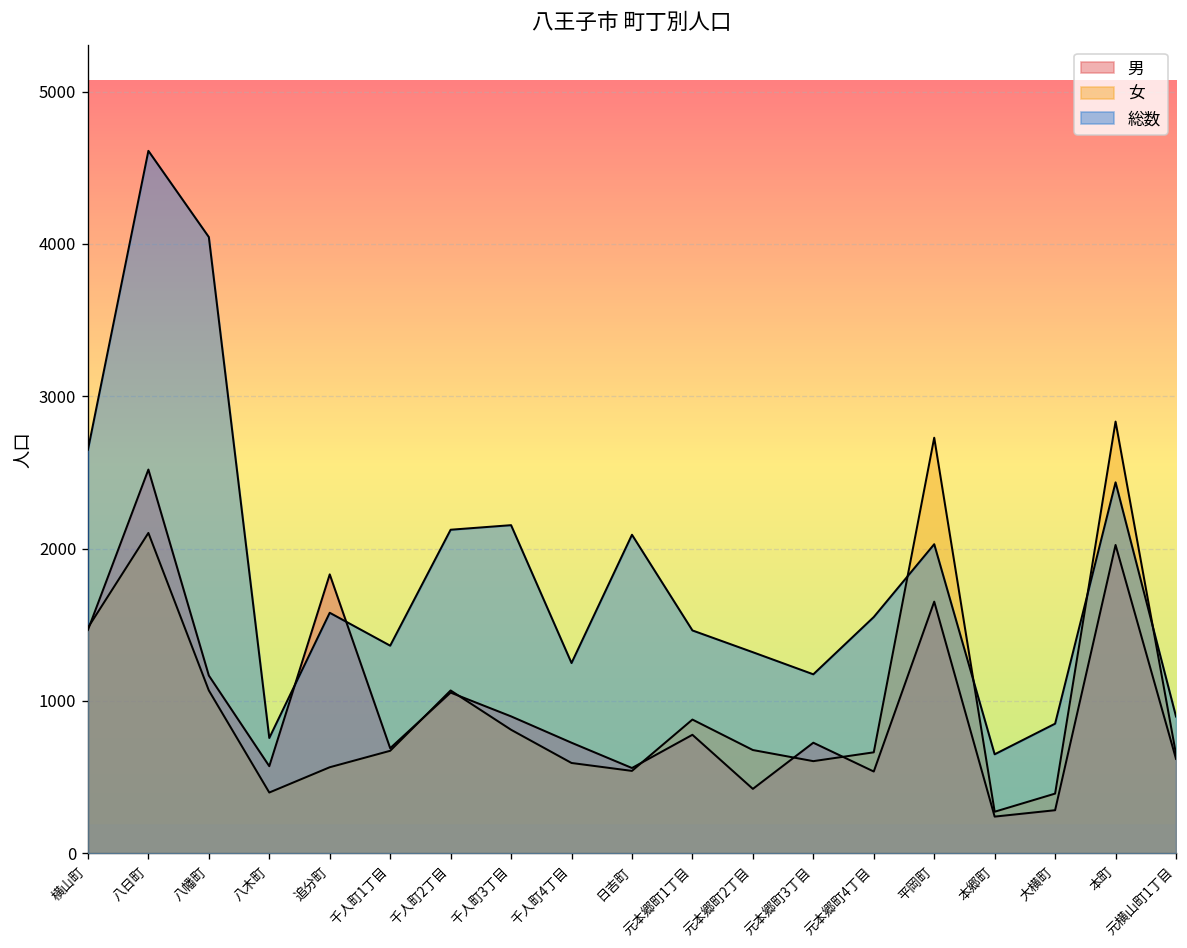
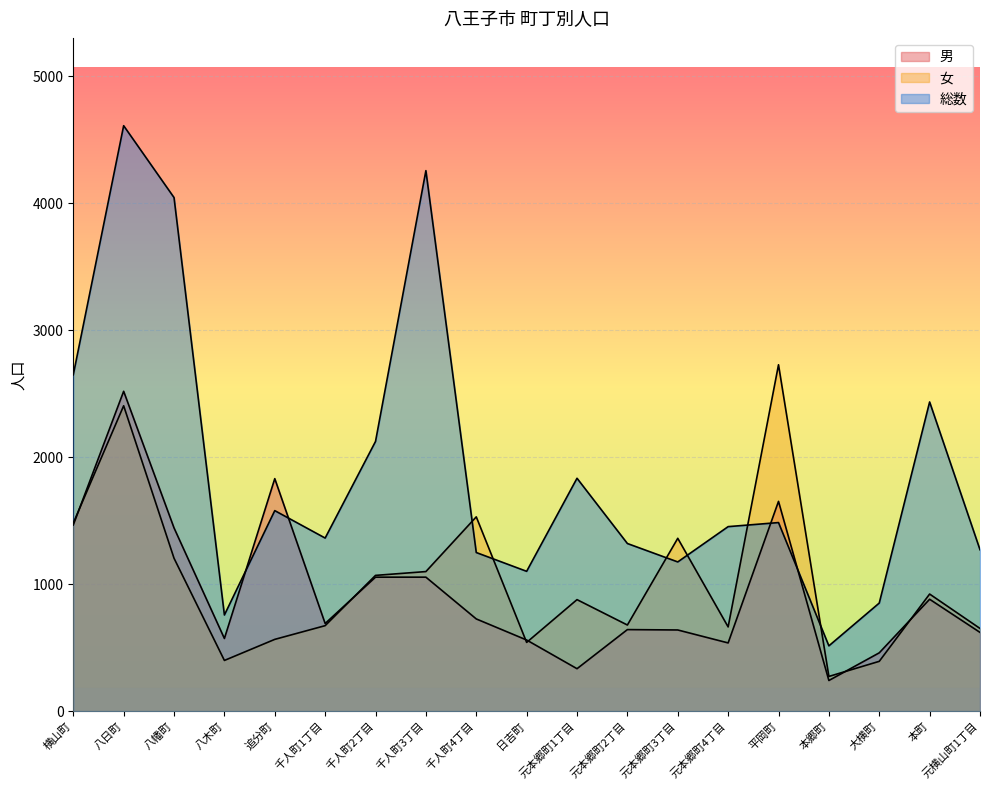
  {
    "男": {
      "八日町": 2520,
-     "八幡町": 1170,
+     "八幡町": 1440,
      "八木町": 570,
      "追分町": 1830,
-     "千人町3丁目": 900,
+     "千人町3丁目": 1060,
      "千人町4丁目": 730,
-     "元本郷町1丁目": 780,
-     "元本郷町2丁目": 420,
-     "元本郷町3丁目": 730,
+     "元本郷町1丁目": 330,
+     "元本郷町2丁目": 640,
+     "元本郷町3丁目": 640,
      "元本郷町4丁目": 540,
      "平岡町": 1650,
      "本郷町": 240,
-     "大横町": 280,
-     "本町": 2020,
+     "大横町": 460,
+     "本町": 880,
      "元横山町1丁目": 620
    },
    "女": {
-     "八日町": 2100,
-     "八幡町": 1070,
+     "八日町": 2410,
+     "八幡町": 1200,
      "八木町": 400,
      "追分町": 570,
-     "千人町3丁目": 810,
-     "千人町4丁目": 590,
+     "千人町3丁目": 1100,
+     "千人町4丁目": 1530,
      "元本郷町1丁目": 880,
      "元本郷町2丁目": 680,
-     "元本郷町3丁目": 610,
+     "元本郷町3丁目": 1360,
      "元本郷町4丁目": 660,
      "平岡町": 2730,
      "本郷町": 270,
      "大横町": 390,
-     "本町": 2830,
+     "本町": 920,
      "元横山町1丁目": 650
    },
    "総数": {
      "横山町": 2650,
      "八日町": 4610,
      "八幡町": 4050,
      "八木町": 760,
      "追分町": 1580,
      "千人町1丁目": 1360,
      "千人町2丁目": 2120,
-     "千人町3丁目": 2150,
+     "千人町3丁目": 4260,
      "千人町4丁目": 1250,
-     "日吉町": 2090,
-     "元本郷町1丁目": 1460,
+     "日吉町": 1100,
+     "元本郷町1丁目": 1830,
      "元本郷町2丁目": 1320,
      "元本郷町3丁目": 1180,
-     "元本郷町4丁目": 1550,
-     "平岡町": 2030,
-     "本郷町": 650,
+     "元本郷町4丁目": 1450,
+     "平岡町": 1490,
+     "本郷町": 510,
      "大横町": 850,
      "本町": 2440,
-     "元横山町1丁目": 900
+     "元横山町1丁目": 1270
    }
  }
